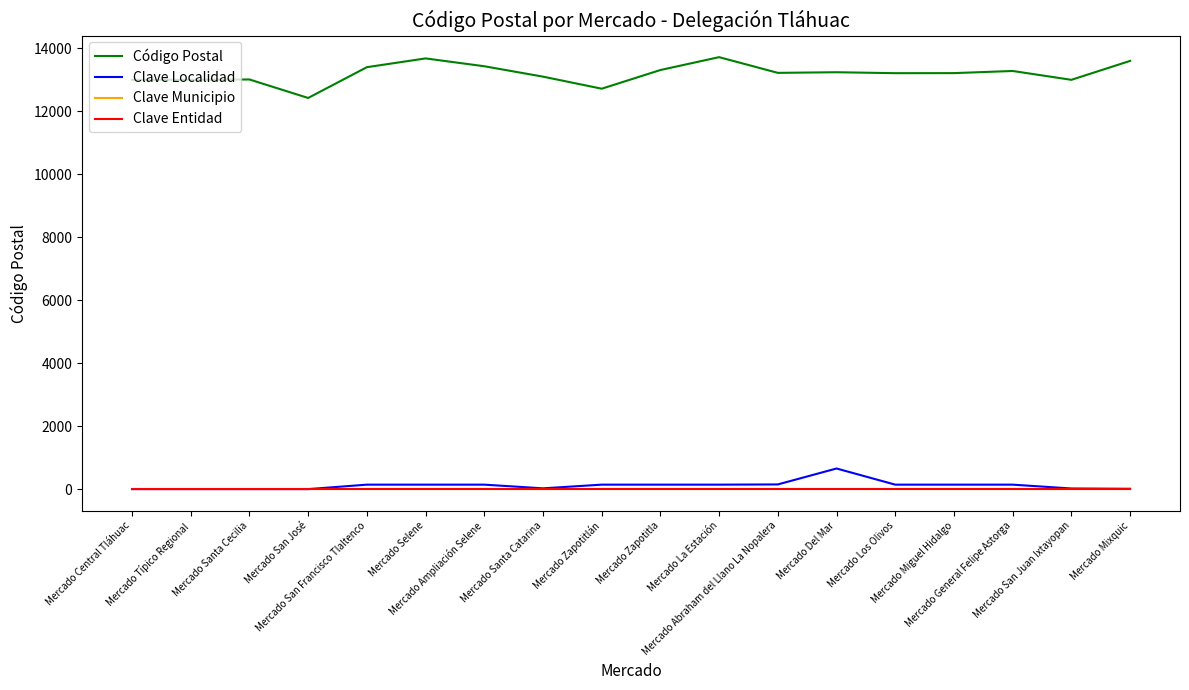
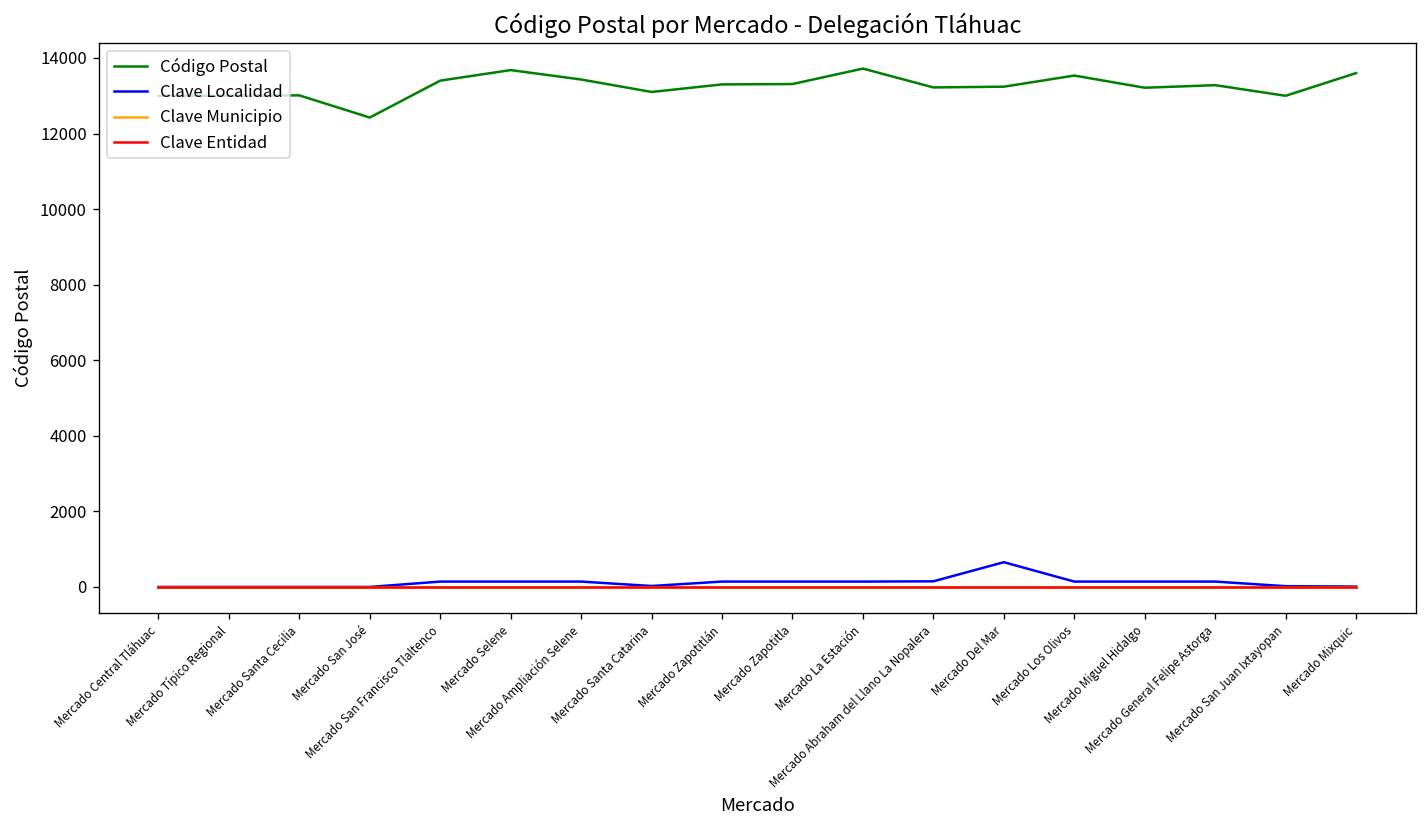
  {
    "Código Postal": {
      "Mercado Santa Cecilia": 13000,
      "Mercado San José": 12400,
      "Mercado San Francisco Tlaltenco": 13400,
      "Mercado Selene": 13700,
      "Mercado Ampliación Selene": 13400,
      "Mercado Santa Catarina": 13100,
-     "Mercado Zapotitlán": 12700,
+     "Mercado Zapotitlán": 13300,
      "Mercado Zapotitla": 13300,
      "Mercado La Estación": 13700,
      "Mercado Abraham del Llano La Nopalera": 13200,
      "Mercado Del Mar": 13200,
-     "Mercado Los Olivos": 13200,
+     "Mercado Los Olivos": 13500,
      "Mercado Miguel Hidalgo": 13200,
      "Mercado General Felipe Astorga": 13300,
      "Mercado San Juan Ixtayopan": 13000,
      "Mercado Mixquic": 13600
    },
    "Clave Localidad": {
      "Mercado San Francisco Tlaltenco": 100,
      "Mercado Selene": 100,
      "Mercado Ampliación Selene": 100,
      "Mercado Zapotitlán": 100,
      "Mercado Zapotitla": 100,
      "Mercado La Estación": 100,
      "Mercado Abraham del Llano La Nopalera": 200,
      "Mercado Del Mar": 700,
      "Mercado Los Olivos": 100,
      "Mercado Miguel Hidalgo": 100,
      "Mercado General Felipe Astorga": 100
    },
    "Clave Entidad": {
      "Mercado San Francisco Tlaltenco": 0,
      "Mercado Selene": 0,
      "Mercado Ampliación Selene": 0,
      "Mercado Zapotitlán": 0,
      "Mercado Zapotitla": 0,
      "Mercado La Estación": 0,
      "Mercado Abraham del Llano La Nopalera": 0,
      "Mercado Del Mar": 0,
      "Mercado Los Olivos": 0,
      "Mercado Miguel Hidalgo": 0,
      "Mercado General Felipe Astorga": 0
    }
  }
